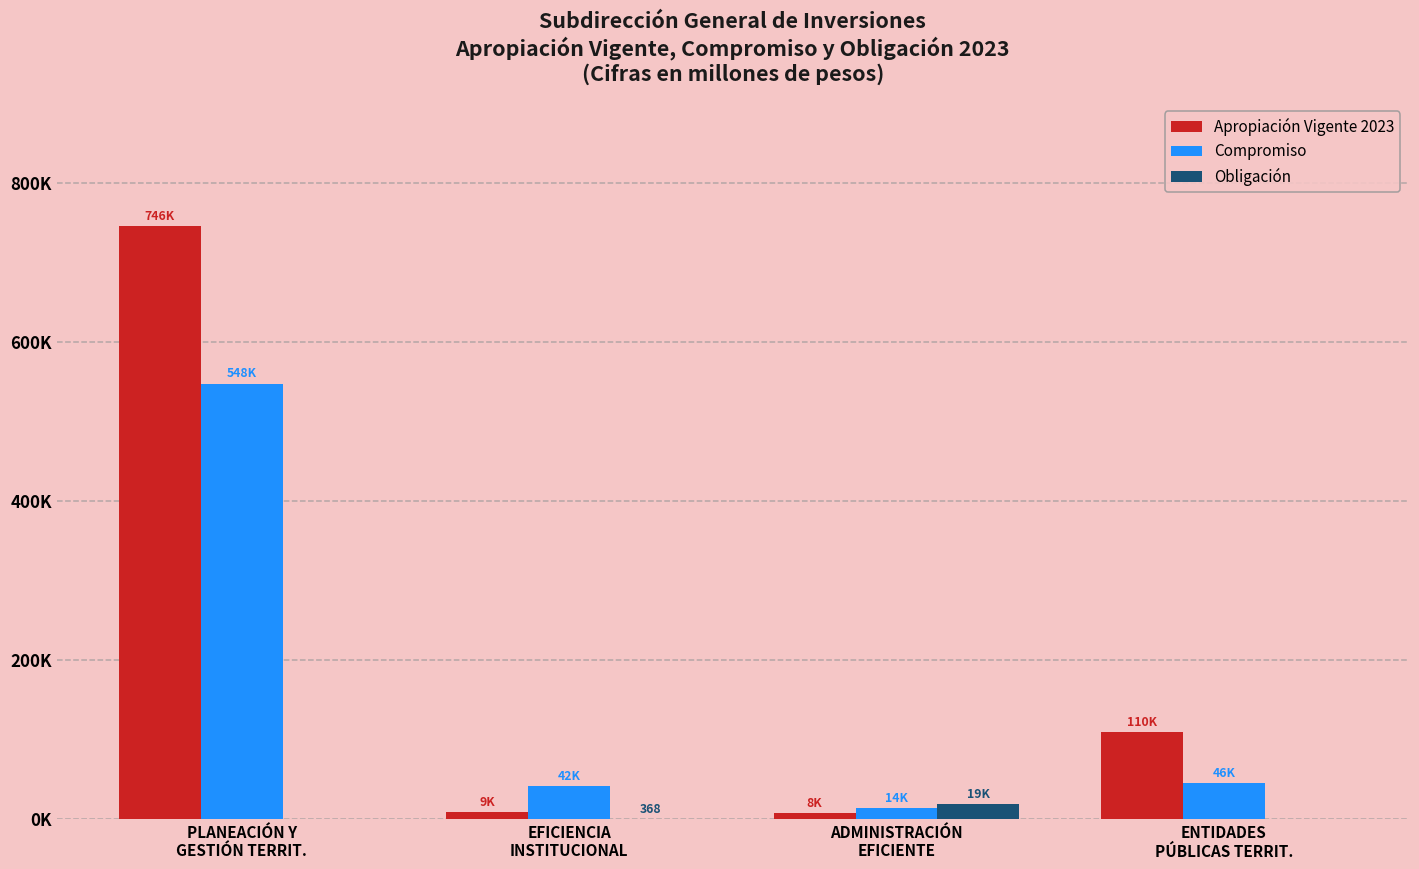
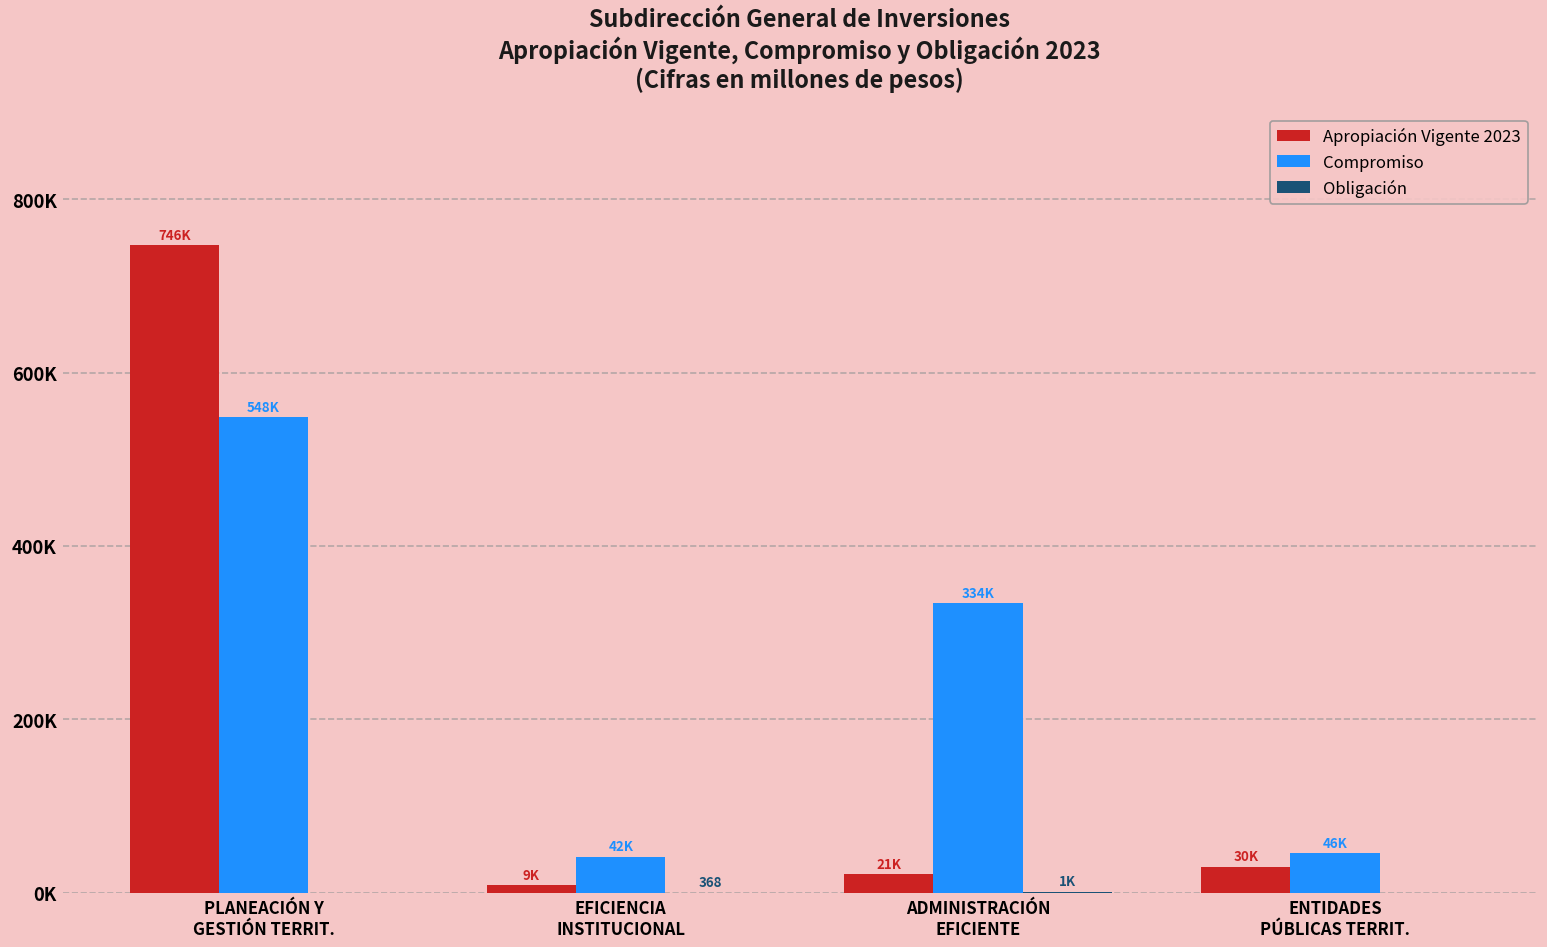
  {
    "Apropiación Vigente 2023": {
      "PLANEACIÓN Y GESTIÓN TERRIT.": "746K",
      "EFICIENCIA INSTITUCIONAL": "9K",
-     "ADMINISTRACIÓN EFICIENTE": "8K",
-     "ENTIDADES PÚBLICAS TERRIT.": "110K"
+     "ADMINISTRACIÓN EFICIENTE": "21K",
+     "ENTIDADES PÚBLICAS TERRIT.": "30K"
    },
    "Compromiso": {
      "PLANEACIÓN Y GESTIÓN TERRIT.": "548K",
      "EFICIENCIA INSTITUCIONAL": "42K",
-     "ADMINISTRACIÓN EFICIENTE": "14K",
+     "ADMINISTRACIÓN EFICIENTE": "334K",
      "ENTIDADES PÚBLICAS TERRIT.": "46K"
    },
    "Obligación": {
      "EFICIENCIA INSTITUCIONAL": "368",
-     "ADMINISTRACIÓN EFICIENTE": "19K"
+     "ADMINISTRACIÓN EFICIENTE": "1K"
    }
  }
